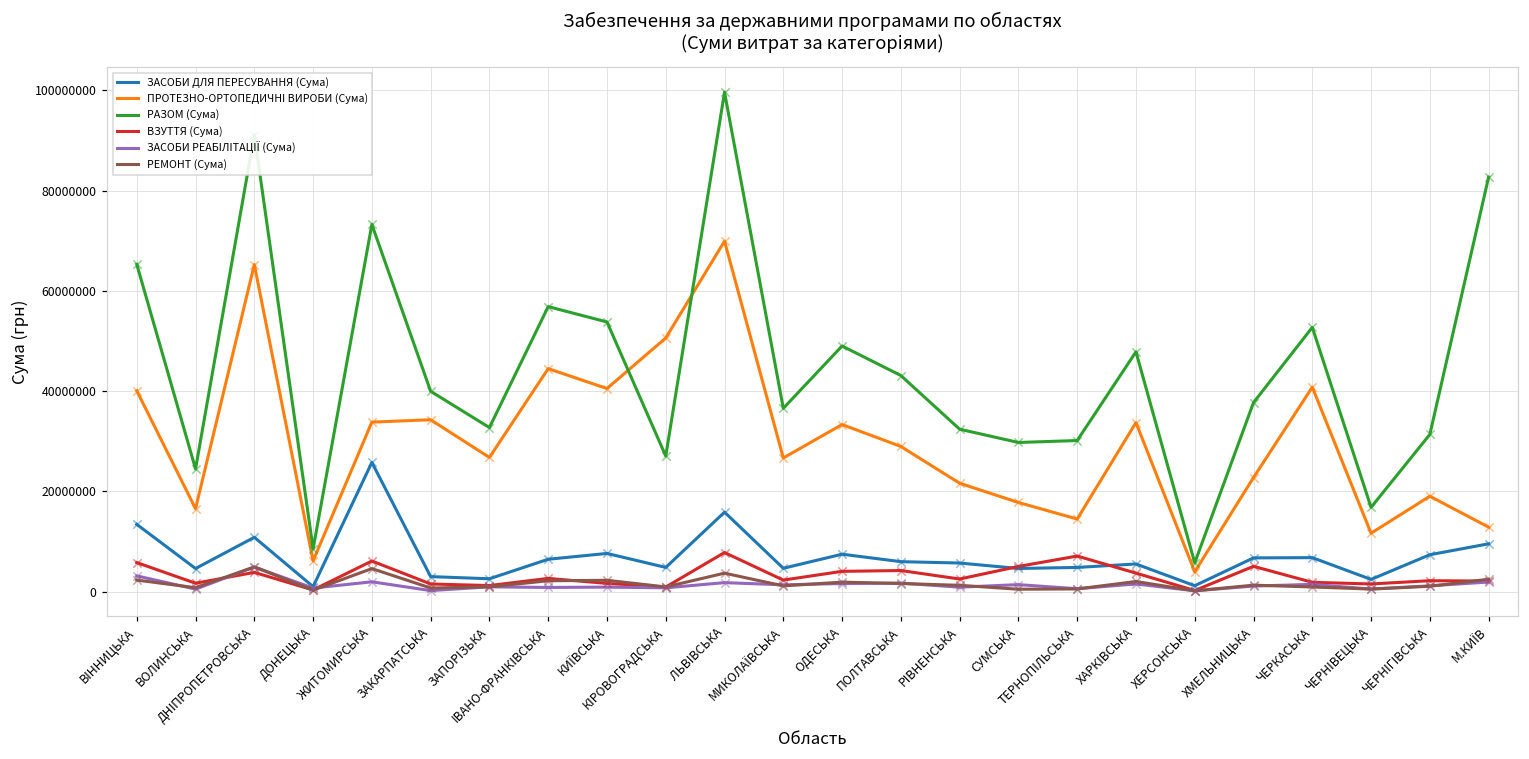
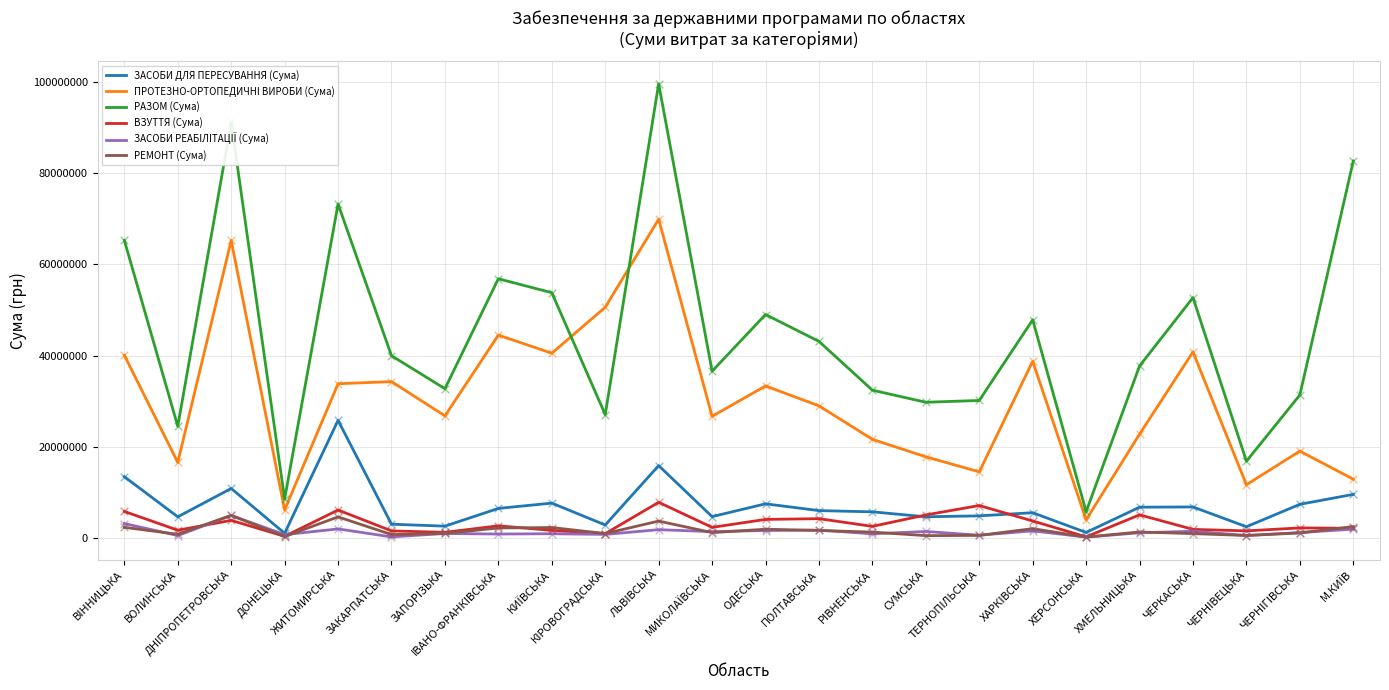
  {
    "ЗАСОБИ ДЛЯ ПЕРЕСУВАННЯ (Сума)": {
      "ВІННИЦЬКА": 13000000,
      "ВОЛИНСЬКА": 5000000,
      "ДНІПРОПЕТРОВСЬКА": 11000000,
      "ЖИТОМИРСЬКА": 26000000,
      "ЗАКАРПАТСЬКА": 3000000,
      "ЗАПОРІЗЬКА": 3000000,
      "ІВАНО-ФРАНКІВСЬКА": 6000000,
      "КИЇВСЬКА": 8000000,
-     "КІРОВОГРАДСЬКА": 5000000,
+     "КІРОВОГРАДСЬКА": 3000000,
      "ЛЬВІВСЬКА": 16000000,
      "МИКОЛАЇВСЬКА": 5000000,
      "ОДЕСЬКА": 7000000,
      "ПОЛТАВСЬКА": 6000000,
      "РІВНЕНСЬКА": 6000000,
      "ТЕРНОПІЛЬСЬКА": 5000000,
      "ХАРКІВСЬКА": 6000000,
      "ХЕРСОНСЬКА": 1000000,
      "ХМЕЛЬНИЦЬКА": 7000000,
      "ЧЕРКАСЬКА": 7000000,
      "ЧЕРНІВЕЦЬКА": 2000000,
      "ЧЕРНІГІВСЬКА": 7000000,
      "М.КИЇВ": 10000000
    },
    "ПРОТЕЗНО-ОРТОПЕДИЧНІ ВИРОБИ (Сума)": {
      "ВІННИЦЬКА": 40000000,
      "ВОЛИНСЬКА": 17000000,
      "ДНІПРОПЕТРОВСЬКА": 65000000,
      "ДОНЕЦЬКА": 6000000,
      "ЖИТОМИРСЬКА": 34000000,
      "ЗАКАРПАТСЬКА": 34000000,
      "ЗАПОРІЗЬКА": 27000000,
      "ІВАНО-ФРАНКІВСЬКА": 44000000,
      "КИЇВСЬКА": 41000000,
      "КІРОВОГРАДСЬКА": 51000000,
      "ЛЬВІВСЬКА": 70000000,
      "МИКОЛАЇВСЬКА": 27000000,
      "ОДЕСЬКА": 33000000,
      "ПОЛТАВСЬКА": 29000000,
      "РІВНЕНСЬКА": 22000000,
      "СУМСЬКА": 18000000,
      "ТЕРНОПІЛЬСЬКА": 14000000,
-     "ХАРКІВСЬКА": 34000000,
+     "ХАРКІВСЬКА": 39000000,
      "ХЕРСОНСЬКА": 4000000,
      "ХМЕЛЬНИЦЬКА": 23000000,
      "ЧЕРКАСЬКА": 41000000,
      "ЧЕРНІВЕЦЬКА": 12000000,
      "ЧЕРНІГІВСЬКА": 19000000,
      "М.КИЇВ": 13000000
    },
    "РАЗОМ (Сума)": {
      "ВІННИЦЬКА": 65000000,
      "ВОЛИНСЬКА": 24000000,
      "ДОНЕЦЬКА": 9000000,
      "ЖИТОМИРСЬКА": 73000000,
      "ЗАКАРПАТСЬКА": 40000000,
      "ЗАПОРІЗЬКА": 33000000,
      "ІВАНО-ФРАНКІВСЬКА": 57000000,
      "КИЇВСЬКА": 54000000,
      "КІРОВОГРАДСЬКА": 27000000,
      "ЛЬВІВСЬКА": 100000000,
      "МИКОЛАЇВСЬКА": 37000000,
      "ОДЕСЬКА": 49000000,
      "ПОЛТАВСЬКА": 43000000,
      "РІВНЕНСЬКА": 32000000,
      "СУМСЬКА": 30000000,
      "ТЕРНОПІЛЬСЬКА": 30000000,
      "ХАРКІВСЬКА": 48000000,
      "ХЕРСОНСЬКА": 6000000,
      "ХМЕЛЬНИЦЬКА": 38000000,
      "ЧЕРКАСЬКА": 53000000,
      "ЧЕРНІВЕЦЬКА": 17000000,
      "ЧЕРНІГІВСЬКА": 31000000,
      "М.КИЇВ": 83000000
    },
    "ВЗУТТЯ (Сума)": {
      "ВІННИЦЬКА": 6000000,
      "ВОЛИНСЬКА": 2000000,
      "ДНІПРОПЕТРОВСЬКА": 4000000,
      "ЖИТОМИРСЬКА": 6000000,
      "ЗАКАРПАТСЬКА": 2000000,
      "КИЇВСЬКА": 2000000,
      "ЛЬВІВСЬКА": 8000000,
      "МИКОЛАЇВСЬКА": 2000000,
      "ОДЕСЬКА": 4000000,
      "ПОЛТАВСЬКА": 4000000,
      "РІВНЕНСЬКА": 3000000,
      "ТЕРНОПІЛЬСЬКА": 7000000,
      "ХАРКІВСЬКА": 4000000,
      "ХМЕЛЬНИЦЬКА": 5000000,
      "ЧЕРНІВЕЦЬКА": 2000000,
      "ЧЕРНІГІВСЬКА": 2000000
    },
    "ЗАСОБИ РЕАБІЛІТАЦІЇ (Сума)": {
      "ВІННИЦЬКА": 3000000,
      "ЖИТОМИРСЬКА": 2000000,
      "ІВАНО-ФРАНКІВСЬКА": 1000000,
      "КИЇВСЬКА": 1000000,
      "ЛЬВІВСЬКА": 2000000,
      "СУМСЬКА": 1000000
    },
    "РЕМОНТ (Сума)": {
      "ВІННИЦЬКА": 2000000,
      "ЖИТОМИРСЬКА": 5000000,
      "КИЇВСЬКА": 2000000,
      "ЛЬВІВСЬКА": 4000000,
      "СУМСЬКА": 0
    }
  }
